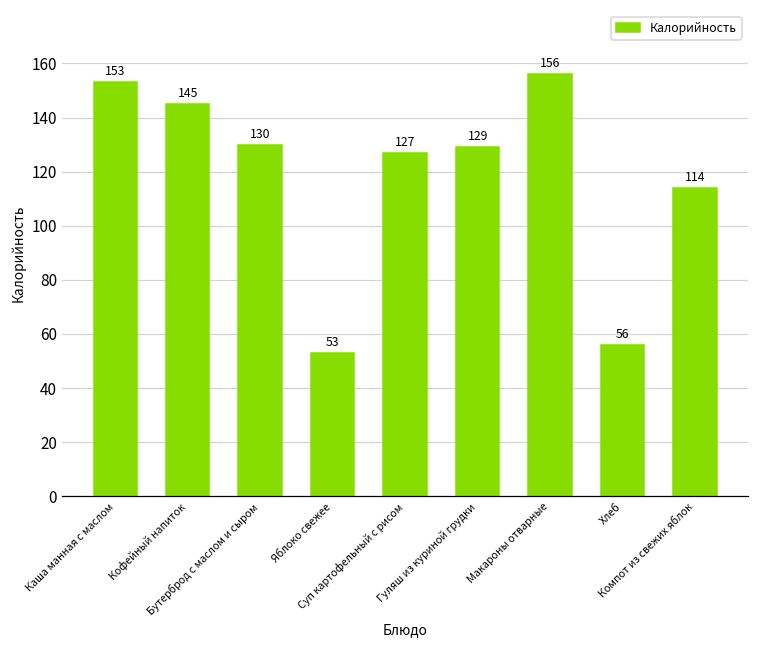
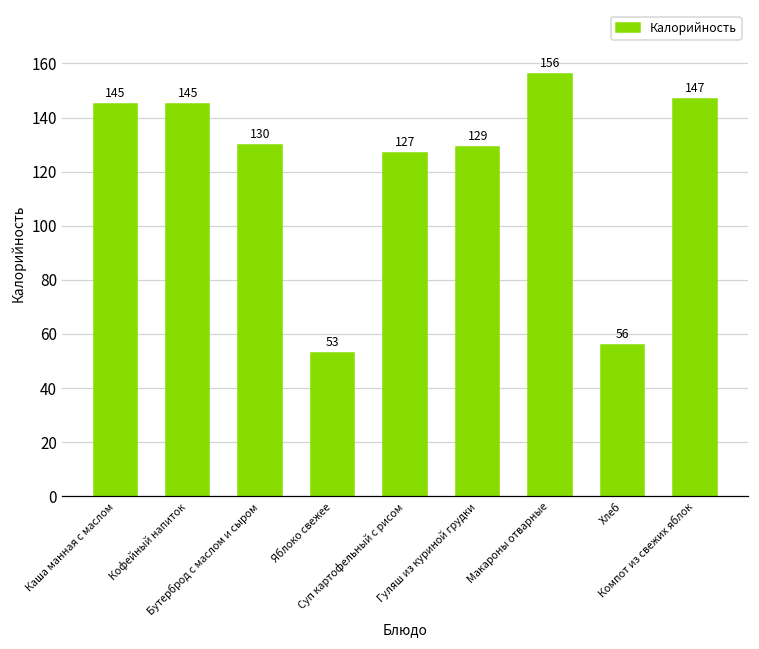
  {
-   "Каша манная с маслом": 153,
+   "Каша манная с маслом": 145,
    "Кофейный напиток": 145,
    "Бутерброд с маслом и сыром": 130,
    "Яблоко свежее": 53,
    "Суп картофельный с рисом": 127,
    "Гуляш из куриной грудки": 129,
    "Макароны отварные": 156,
    "Хлеб": 56,
-   "Компот из свежих яблок": 114
+   "Компот из свежих яблок": 147
  }
